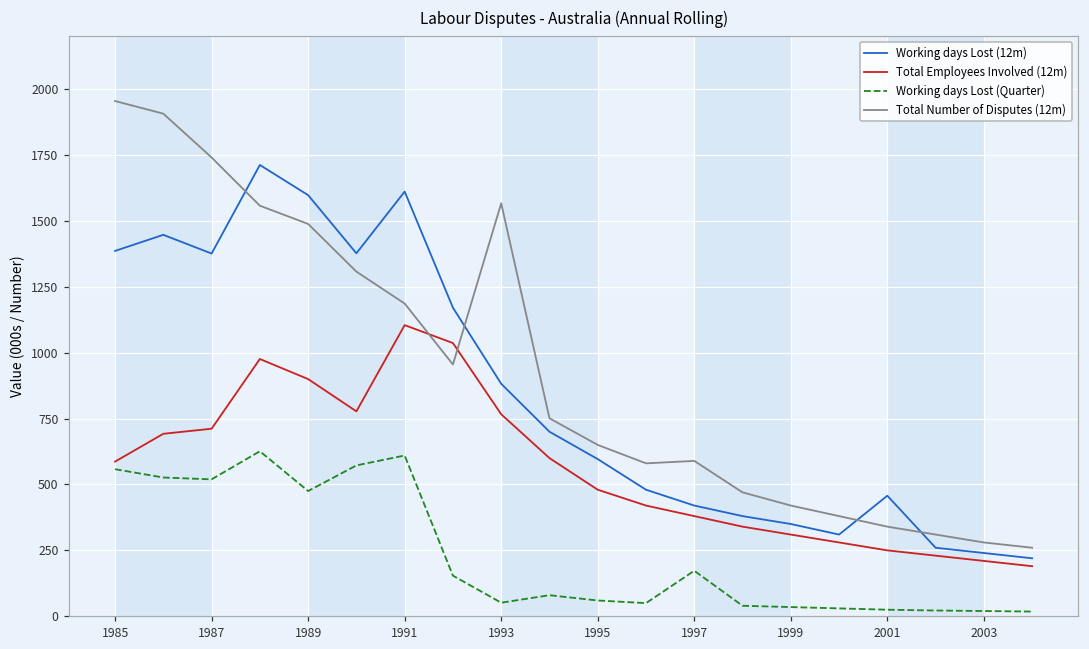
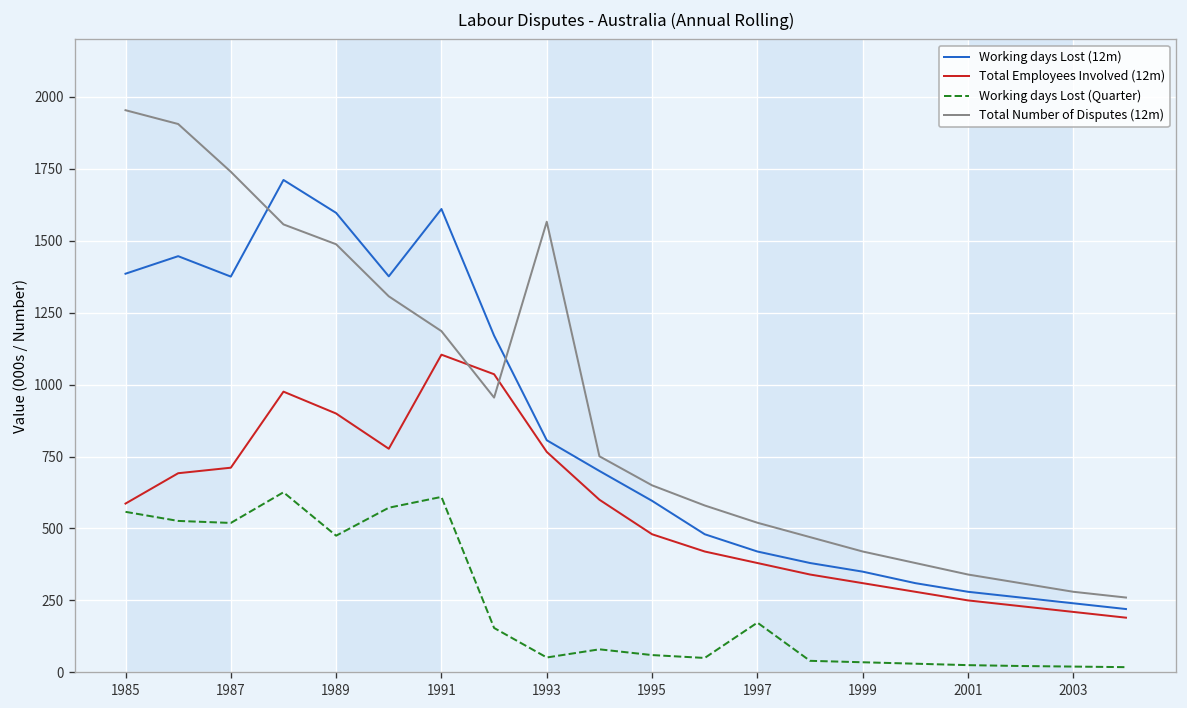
  {
    "Working days Lost (12m)": {
      "1985": 1390,
      "1987": 1380,
      "1989": 1600,
      "1991": 1610,
-     "1993": 880,
+     "1993": 810,
      "1995": 600,
      "1997": 420,
      "1999": 350,
-     "2001": 460,
+     "2001": 280,
      "2003": 240
    },
    "Total Employees Involved (12m)": {
      "1985": 590,
      "1987": 710,
      "1989": 900,
      "1991": 1100,
      "1993": 770,
      "1995": 480,
      "1997": 380,
      "1999": 310,
      "2001": 250,
      "2003": 210
    },
    "Working days Lost (Quarter)": {
      "1985": 560,
      "1987": 520,
      "1989": 480,
      "1991": 610,
      "1993": 50,
      "1995": 60,
      "1997": 170,
      "1999": 40,
      "2001": 30,
      "2003": 20
    },
    "Total Number of Disputes (12m)": {
      "1985": 1950,
      "1987": 1740,
      "1989": 1490,
      "1991": 1190,
      "1993": 1570,
      "1995": 650,
-     "1997": 590,
+     "1997": 520,
      "1999": 420,
      "2001": 340,
      "2003": 280
    }
  }
